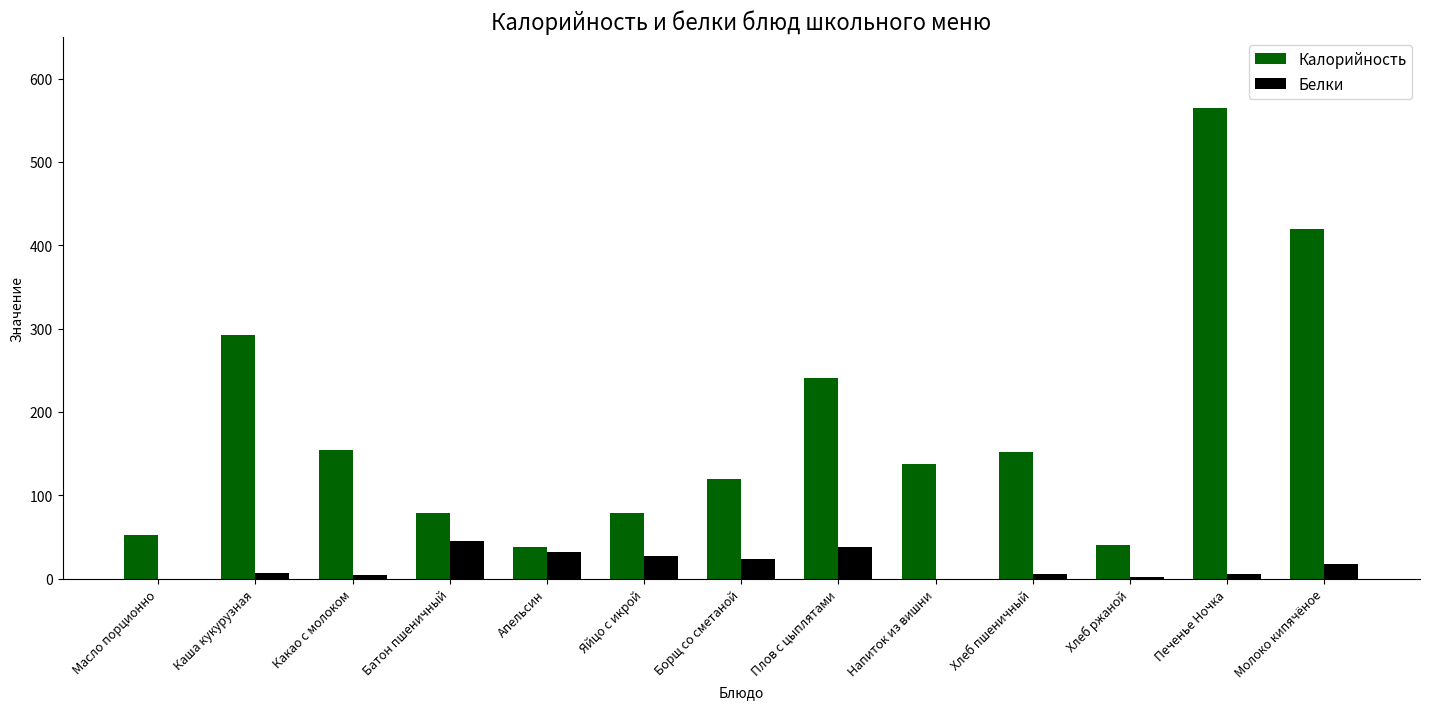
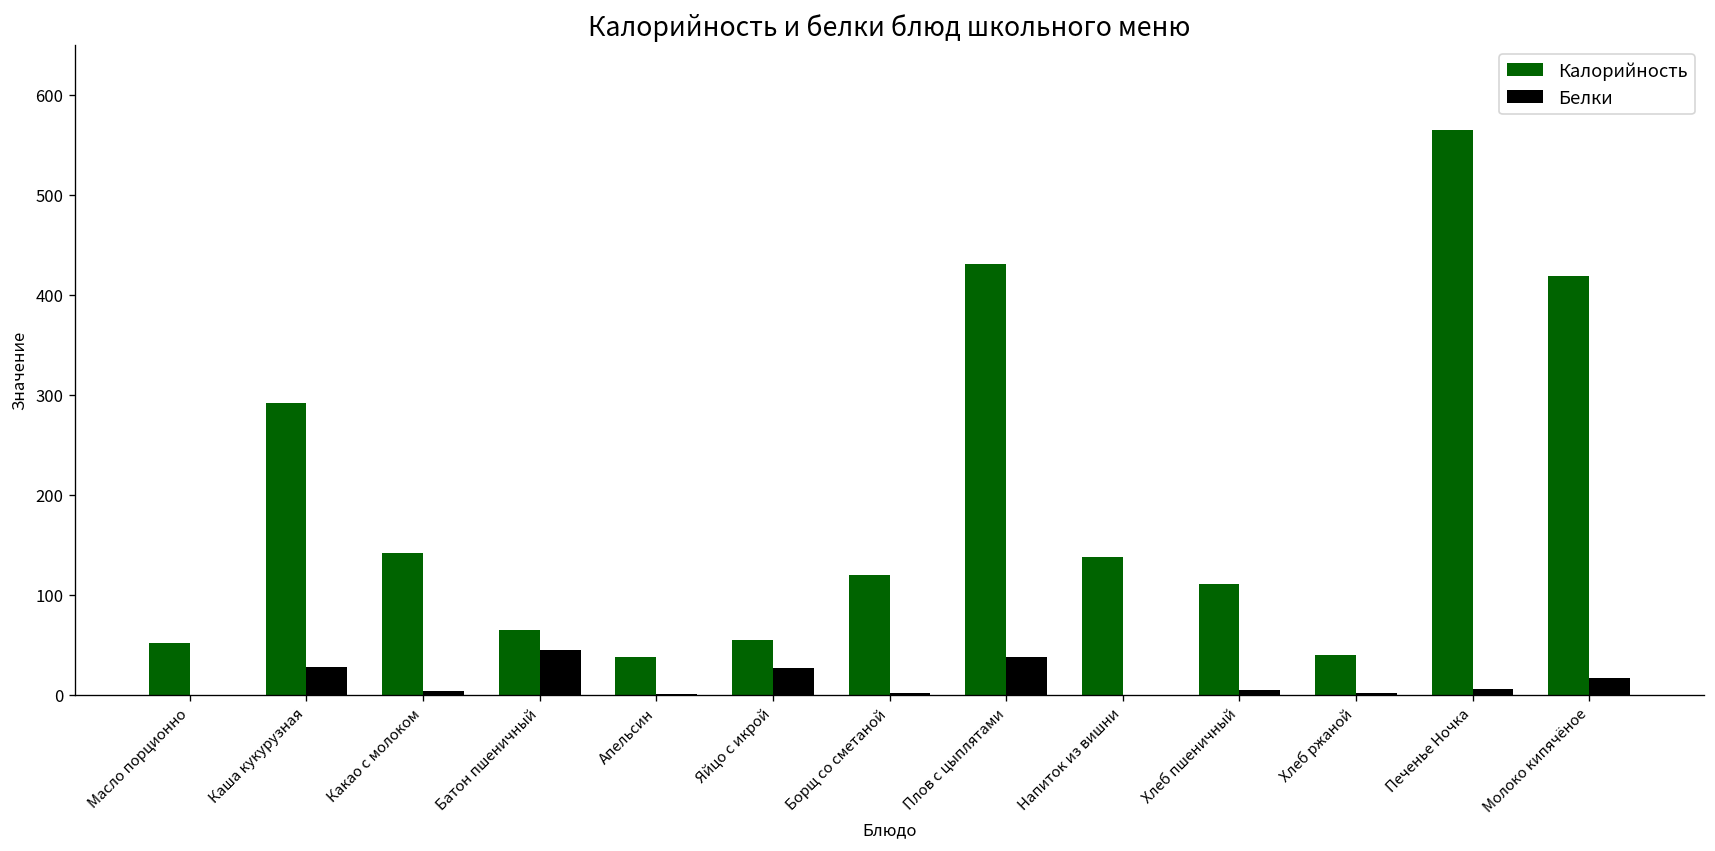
  {
    "Калорийность": {
      "Масло порционно": 50,
      "Каша кукурузная": 290,
-     "Какао с молоком": 150,
-     "Батон пшеничный": 80,
+     "Какао с молоком": 140,
+     "Батон пшеничный": 70,
      "Апельсин": 40,
-     "Яйцо с икрой": 80,
+     "Яйцо с икрой": 60,
      "Борщ со сметаной": 120,
-     "Плов с цыплятами": 240,
+     "Плов с цыплятами": 430,
      "Напиток из вишни": 140,
-     "Хлеб пшеничный": 150,
+     "Хлеб пшеничный": 110,
      "Хлеб ржаной": 40,
      "Печенье Ночка": 570,
      "Молоко кипячёное": 420
    },
    "Белки": {
      "Масло порционно": 0,
-     "Каша кукурузная": 10,
+     "Каша кукурузная": 30,
      "Какао с молоком": 0,
      "Батон пшеничный": 50,
-     "Апельсин": 30,
+     "Апельсин": 0,
      "Яйцо с икрой": 30,
-     "Борщ со сметаной": 20,
+     "Борщ со сметаной": 0,
      "Плов с цыплятами": 40,
      "Напиток из вишни": 0,
      "Хлеб пшеничный": 10,
      "Печенье Ночка": 10,
      "Молоко кипячёное": 20
    }
  }
